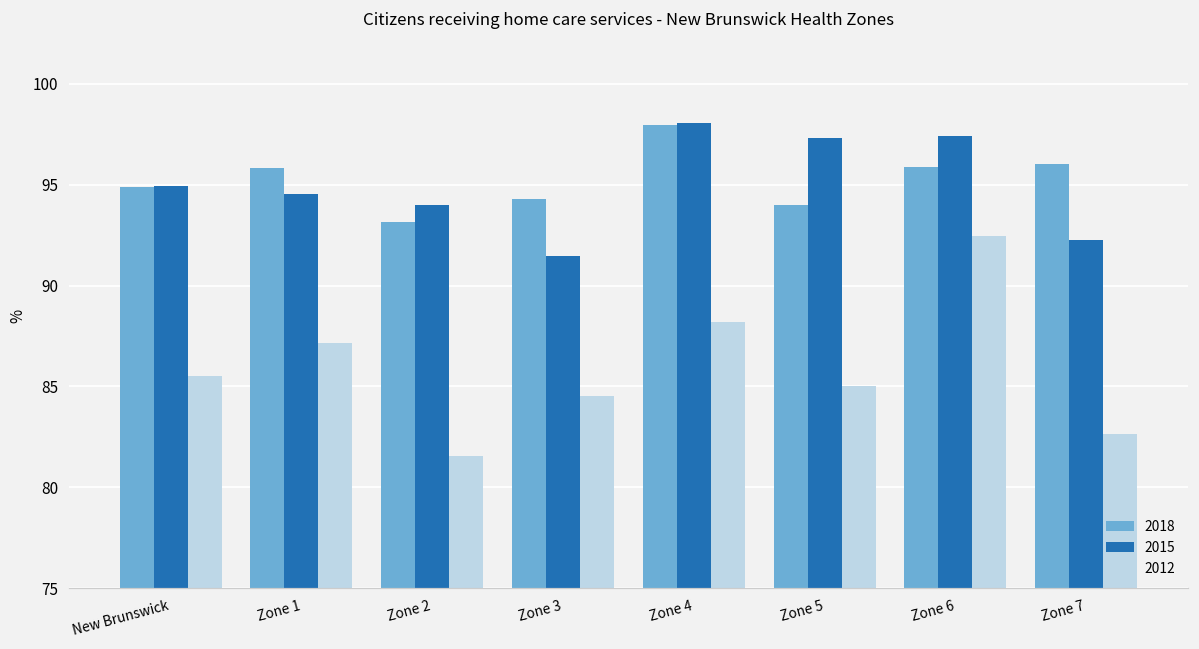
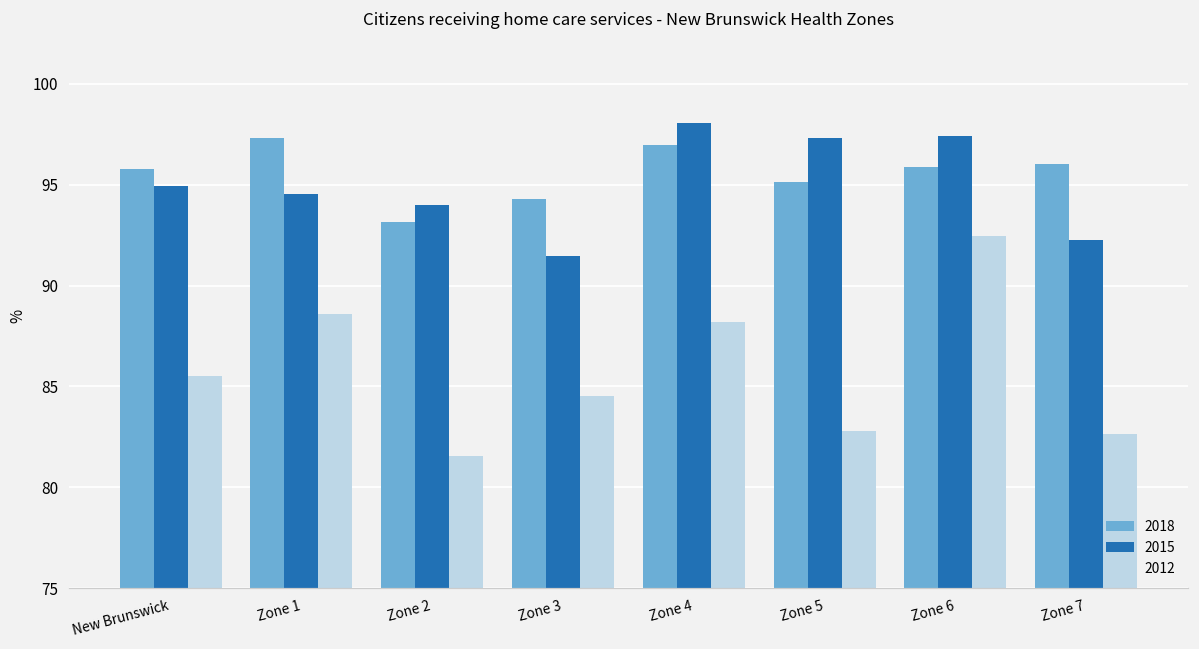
  {
    "2018": {
-     "New Brunswick": 94.9,
-     "Zone 1": 95.8,
+     "New Brunswick": 95.8,
+     "Zone 1": 97.3,
      "Zone 2": 93.2,
      "Zone 3": 94.3,
-     "Zone 4": 97.9,
-     "Zone 5": 94.0,
+     "Zone 4": 97.0,
+     "Zone 5": 95.1,
      "Zone 6": 95.9,
      "Zone 7": 96.0
    },
    "2015": {
      "New Brunswick": 94.9,
      "Zone 1": 94.5,
      "Zone 2": 94.0,
      "Zone 3": 91.4,
      "Zone 4": 98.0,
      "Zone 5": 97.3,
      "Zone 6": 97.4,
      "Zone 7": 92.3
    },
    "2012": {
      "New Brunswick": 85.5,
-     "Zone 1": 87.2,
+     "Zone 1": 88.6,
      "Zone 2": 81.6,
      "Zone 3": 84.5,
      "Zone 4": 88.2,
-     "Zone 5": 85.0,
+     "Zone 5": 82.8,
      "Zone 6": 92.5,
      "Zone 7": 82.7
    }
  }
